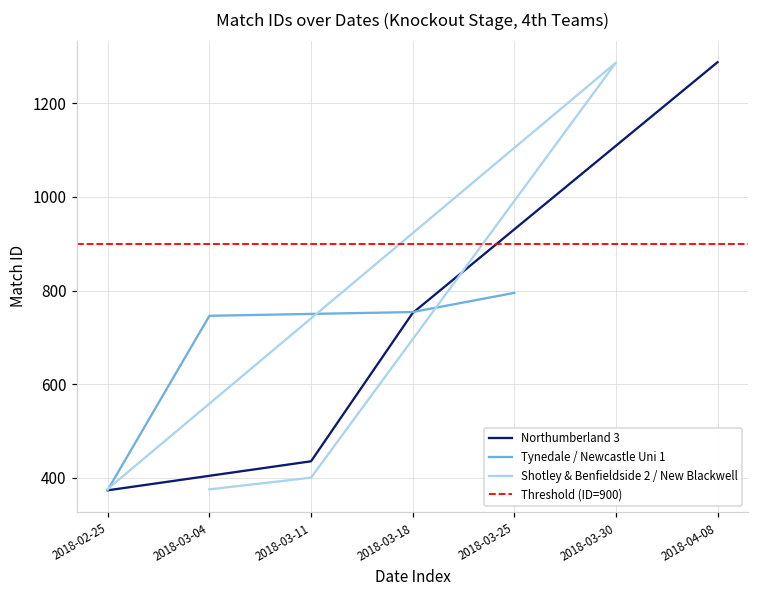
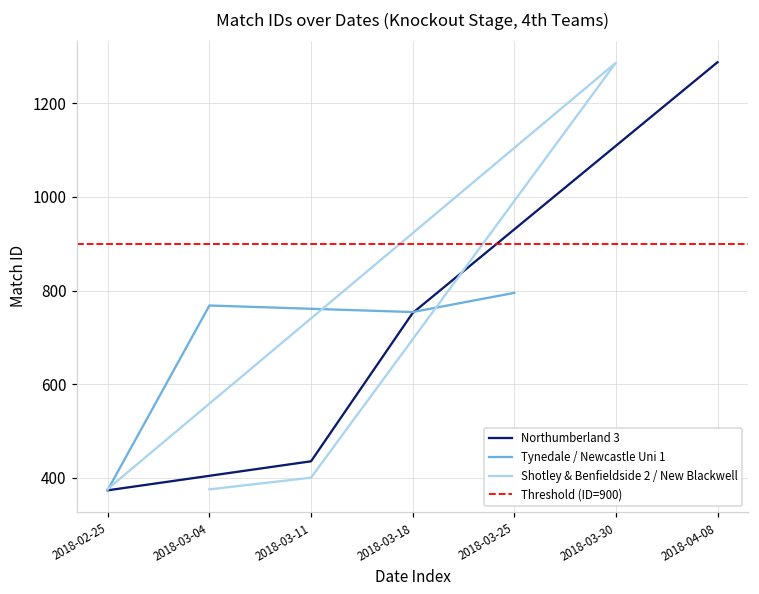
  {
    "Northumberland 3": {
      "2018-03-11": 440,
      "2018-04-08": 1290
    },
    "Tynedale / Newcastle Uni 1": {
-     "2018-03-04": 750,
+     "2018-03-04": 770,
      "2018-03-25": 800
    }
  }
